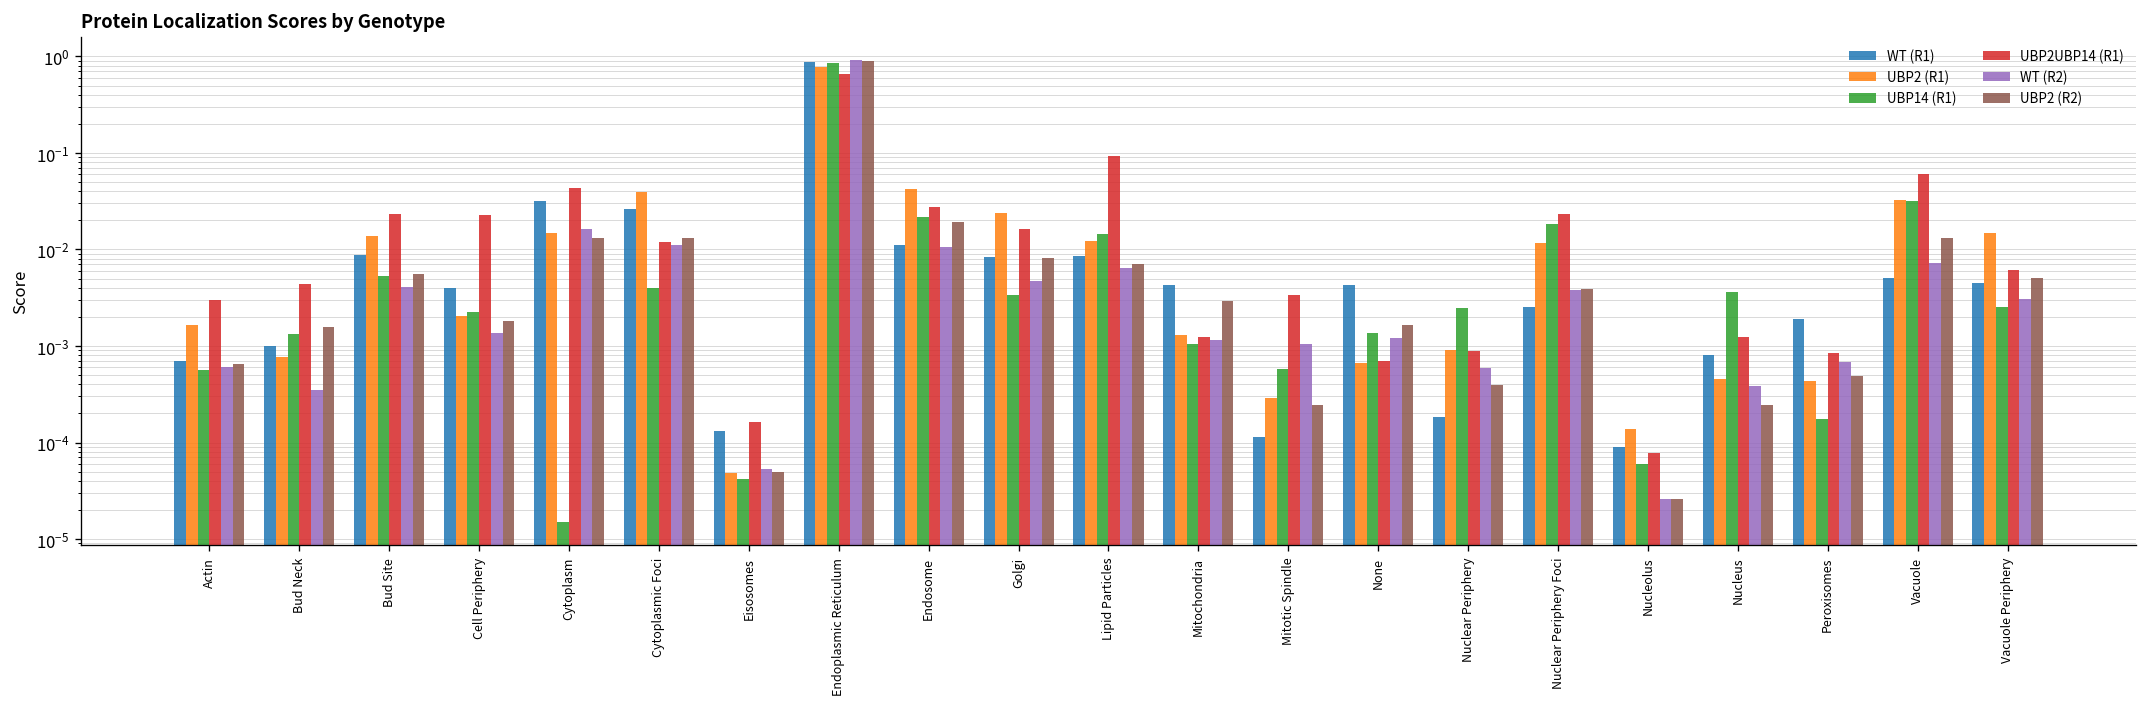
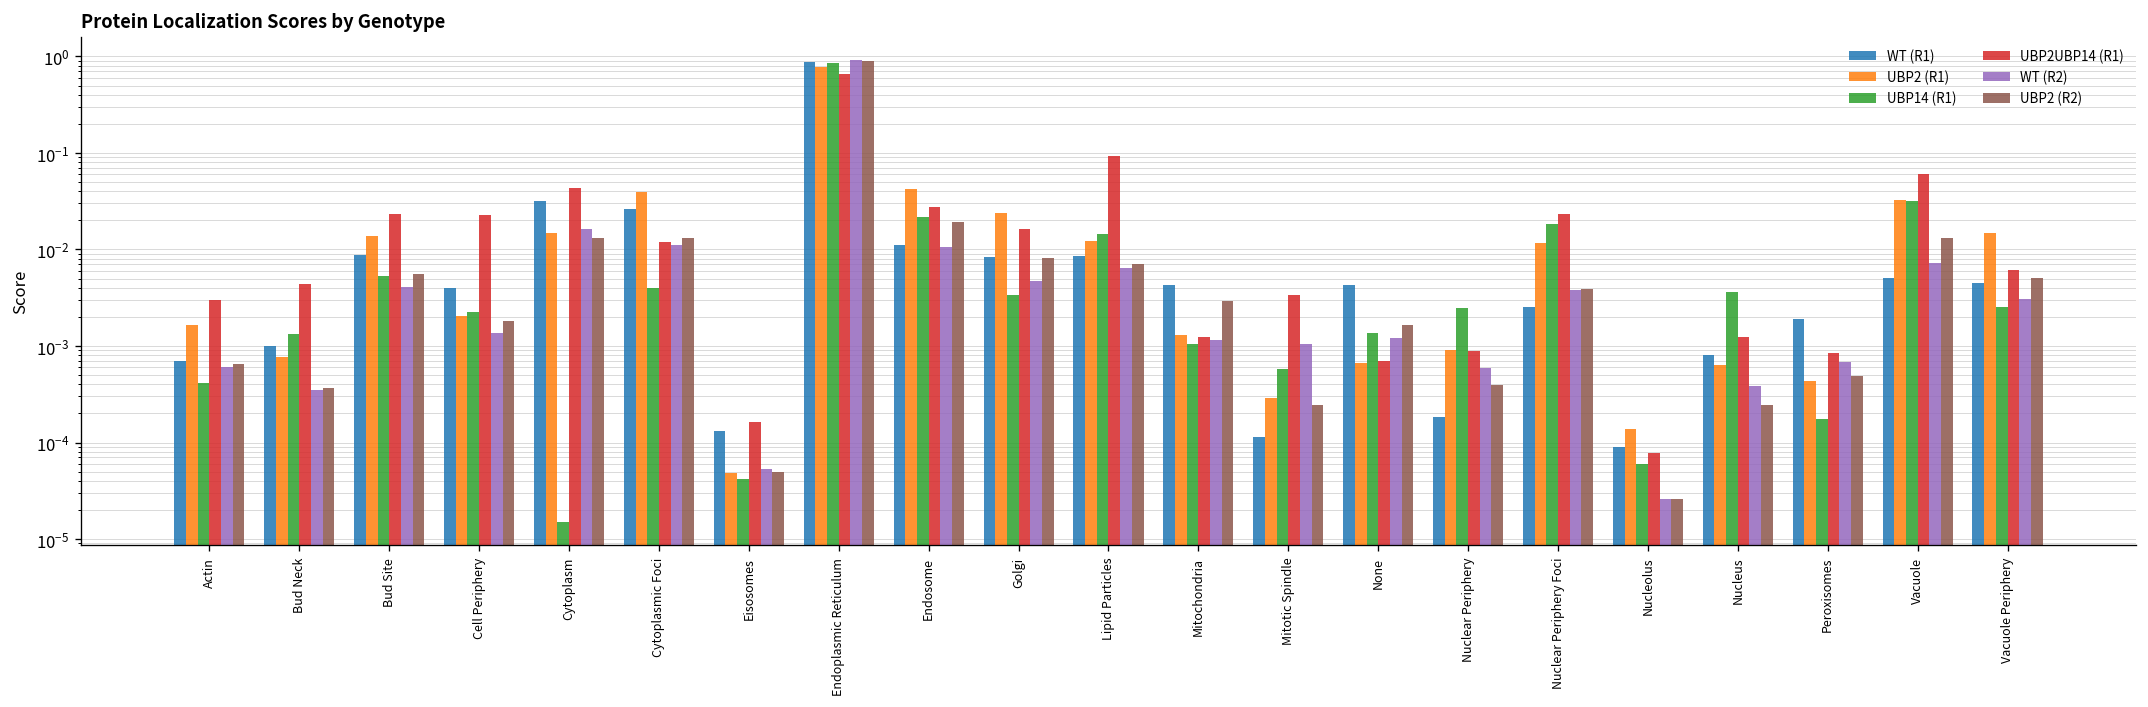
  {
    "WT (R1)": {
      "Actin": 0.0007,
      "Bud Neck": 0.0010,
      "Bud Site": 0.009,
      "Cell Periphery": 0.004,
      "Cytoplasm": 0.032,
      "Cytoplasmic Foci": 0.026,
      "Eisosomes": 0.00013,
      "Endoplasmic Reticulum": 0.9,
      "Endosome": 0.011,
      "Golgi": 0.008,
      "Lipid Particles": 0.009,
      "Mitochondria": 0.004,
      "Mitotic Spindle": 0.00011,
      "None": 0.004,
      "Nuclear Periphery": 0.00019,
      "Nuclear Periphery Foci": 0.0025,
      "Nucleolus": 0.00009,
      "Nucleus": 0.0008,
      "Peroxisomes": 0.0019,
      "Vacuole": 0.005,
      "Vacuole Periphery": 0.004
    },
    "UBP2 (R1)": {
      "Actin": 0.0017,
      "Bud Neck": 0.0008,
      "Bud Site": 0.014,
      "Cell Periphery": 0.0020,
      "Cytoplasm": 0.015,
      "Cytoplasmic Foci": 0.04,
      "Eisosomes": 0.00005,
      "Endoplasmic Reticulum": 0.8,
      "Endosome": 0.04,
      "Golgi": 0.024,
      "Lipid Particles": 0.012,
      "Mitochondria": 0.0013,
      "Mitotic Spindle": 0.0003,
      "None": 0.0007,
      "Nuclear Periphery": 0.0009,
      "Nuclear Periphery Foci": 0.012,
      "Nucleolus": 0.00014,
-     "Nucleus": 0.0005,
+     "Nucleus": 0.0006,
      "Peroxisomes": 0.0004,
      "Vacuole": 0.033,
      "Vacuole Periphery": 0.015
    },
    "UBP14 (R1)": {
-     "Actin": 0.0006,
+     "Actin": 0.0004,
      "Bud Neck": 0.0013,
      "Bud Site": 0.005,
      "Cell Periphery": 0.0023,
      "Cytoplasm": 0.000015,
      "Cytoplasmic Foci": 0.004,
      "Eisosomes": 0.00004,
      "Endoplasmic Reticulum": 0.9,
      "Endosome": 0.022,
      "Golgi": 0.0034,
      "Lipid Particles": 0.014,
      "Mitochondria": 0.0011,
      "Mitotic Spindle": 0.0006,
      "None": 0.0014,
      "Nuclear Periphery": 0.0025,
      "Nuclear Periphery Foci": 0.018,
      "Nucleolus": 0.00006,
      "Nucleus": 0.004,
      "Peroxisomes": 0.00018,
      "Vacuole": 0.032,
      "Vacuole Periphery": 0.0026
    },
    "UBP2UBP14 (R1)": {
      "Actin": 0.0030,
      "Bud Neck": 0.004,
      "Bud Site": 0.024,
      "Cell Periphery": 0.023,
      "Cytoplasm": 0.04,
      "Cytoplasmic Foci": 0.012,
      "Eisosomes": 0.00016,
      "Endoplasmic Reticulum": 0.7,
      "Endosome": 0.028,
      "Golgi": 0.016,
      "Lipid Particles": 0.09,
      "Mitochondria": 0.0012,
      "Mitotic Spindle": 0.0034,
      "None": 0.0007,
      "Nuclear Periphery": 0.0009,
      "Nuclear Periphery Foci": 0.024,
      "Nucleolus": 0.00008,
      "Nucleus": 0.0012,
      "Peroxisomes": 0.0008,
      "Vacuole": 0.06,
      "Vacuole Periphery": 0.006
    },
    "WT (R2)": {
      "Actin": 0.0006,
      "Bud Neck": 0.0004,
      "Bud Site": 0.004,
      "Cell Periphery": 0.0014,
      "Cytoplasm": 0.016,
      "Cytoplasmic Foci": 0.011,
      "Eisosomes": 0.00005,
      "Endoplasmic Reticulum": 0.9,
      "Endosome": 0.011,
      "Golgi": 0.005,
      "Lipid Particles": 0.006,
      "Mitochondria": 0.0011,
      "Mitotic Spindle": 0.0011,
      "None": 0.0012,
      "Nuclear Periphery": 0.0006,
      "Nuclear Periphery Foci": 0.004,
      "Nucleolus": 0.000026,
      "Nucleus": 0.0004,
      "Peroxisomes": 0.0007,
      "Vacuole": 0.007,
      "Vacuole Periphery": 0.0031
    },
    "UBP2 (R2)": {
      "Actin": 0.0007,
-     "Bud Neck": 0.0016,
+     "Bud Neck": 0.0004,
      "Bud Site": 0.006,
      "Cell Periphery": 0.0018,
      "Cytoplasm": 0.013,
      "Cytoplasmic Foci": 0.013,
      "Eisosomes": 0.00005,
      "Endoplasmic Reticulum": 0.9,
      "Endosome": 0.019,
      "Golgi": 0.008,
      "Lipid Particles": 0.007,
      "Mitochondria": 0.0029,
      "Mitotic Spindle": 0.00024,
      "None": 0.0016,
      "Nuclear Periphery": 0.0004,
      "Nuclear Periphery Foci": 0.004,
      "Nucleolus": 0.000026,
      "Nucleus": 0.00024,
      "Peroxisomes": 0.0005,
      "Vacuole": 0.013,
      "Vacuole Periphery": 0.005
    }
  }
